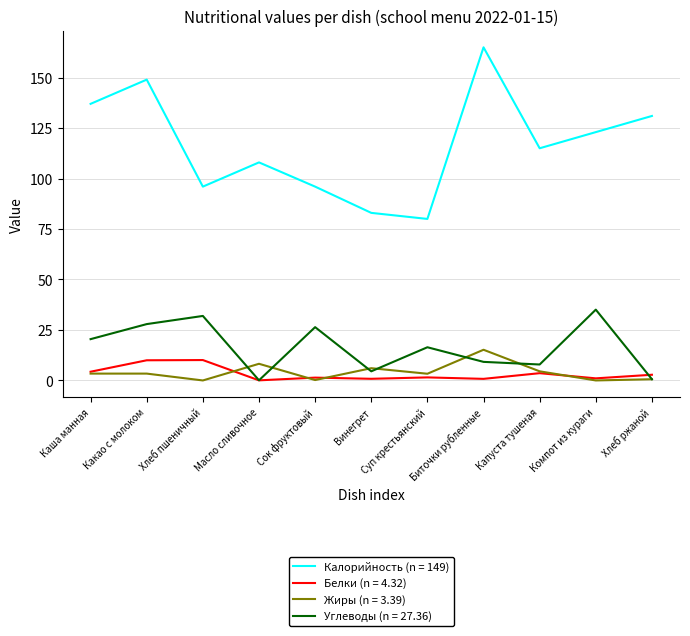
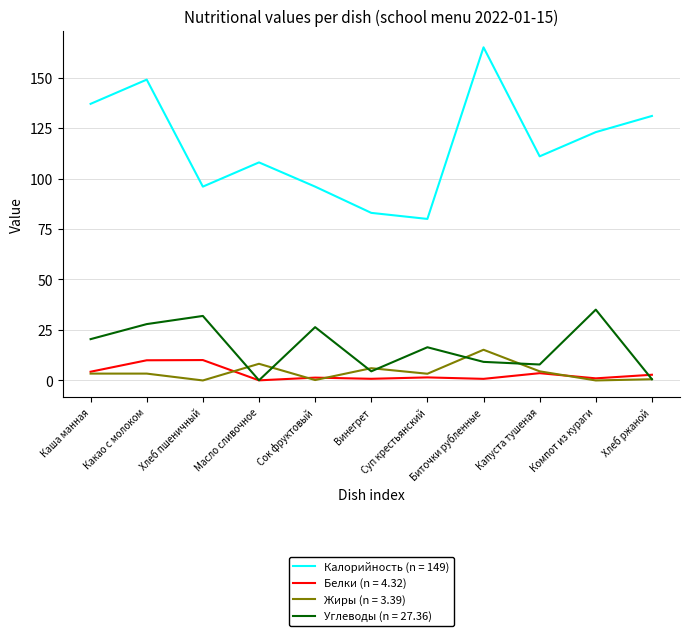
  {
    "Калорийность (n = 149)": {
      "Каша манная": 137,
      "Какао с молоком": 149,
      "Хлеб пшеничный": 96,
      "Масло сливочное": 108,
      "Сок фруктовый": 96,
      "Винегрет": 83,
      "Суп крестьянский": 80,
      "Биточки рубленные": 165,
-     "Капуста тушеная": 115,
+     "Капуста тушеная": 111,
      "Компот из кураги": 123,
      "Хлеб ржаной": 131
    },
    "Белки (n = 4.32)": {
      "Какао с молоком": 10,
      "Хлеб пшеничный": 10,
      "Винегрет": 1,
      "Суп крестьянский": 2,
      "Биточки рубленные": 1,
      "Хлеб ржаной": 3
    },
    "Жиры (n = 3.39)": {
      "Какао с молоком": 3,
      "Хлеб пшеничный": 0,
      "Масло сливочное": 8,
      "Винегрет": 6,
      "Суп крестьянский": 3,
      "Биточки рубленные": 15
    },
    "Углеводы (n = 27.36)": {
      "Каша манная": 20,
      "Какао с молоком": 28,
      "Хлеб пшеничный": 32,
      "Сок фруктовый": 26,
      "Винегрет": 5,
      "Суп крестьянский": 16,
      "Биточки рубленные": 9,
      "Капуста тушеная": 8,
      "Компот из кураги": 35
    }
  }
